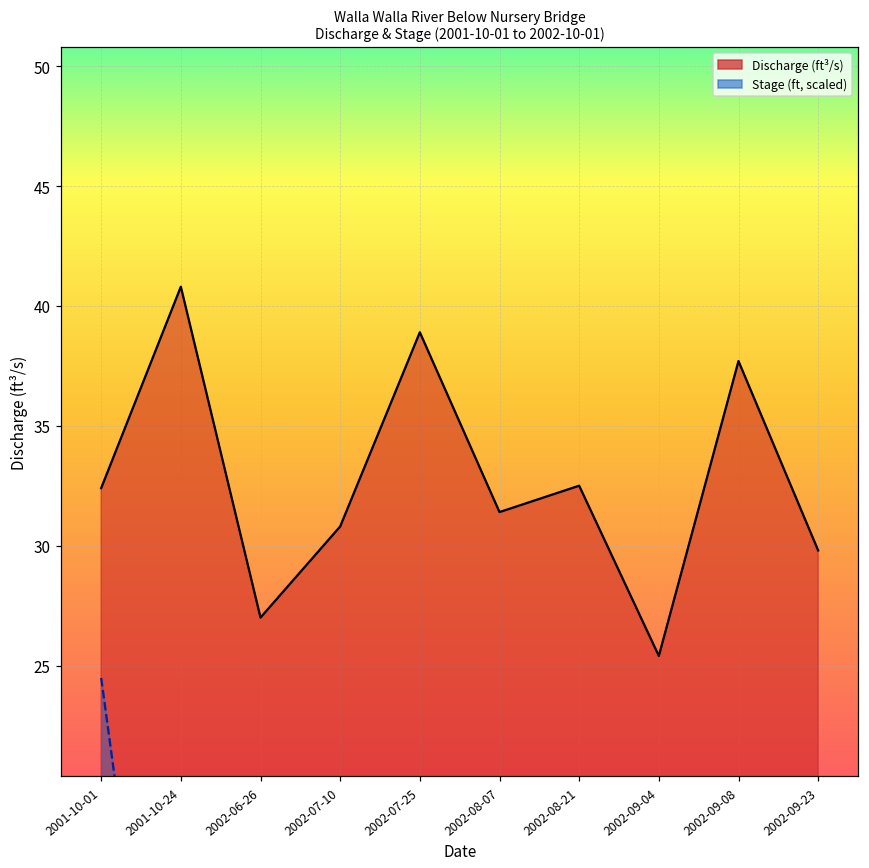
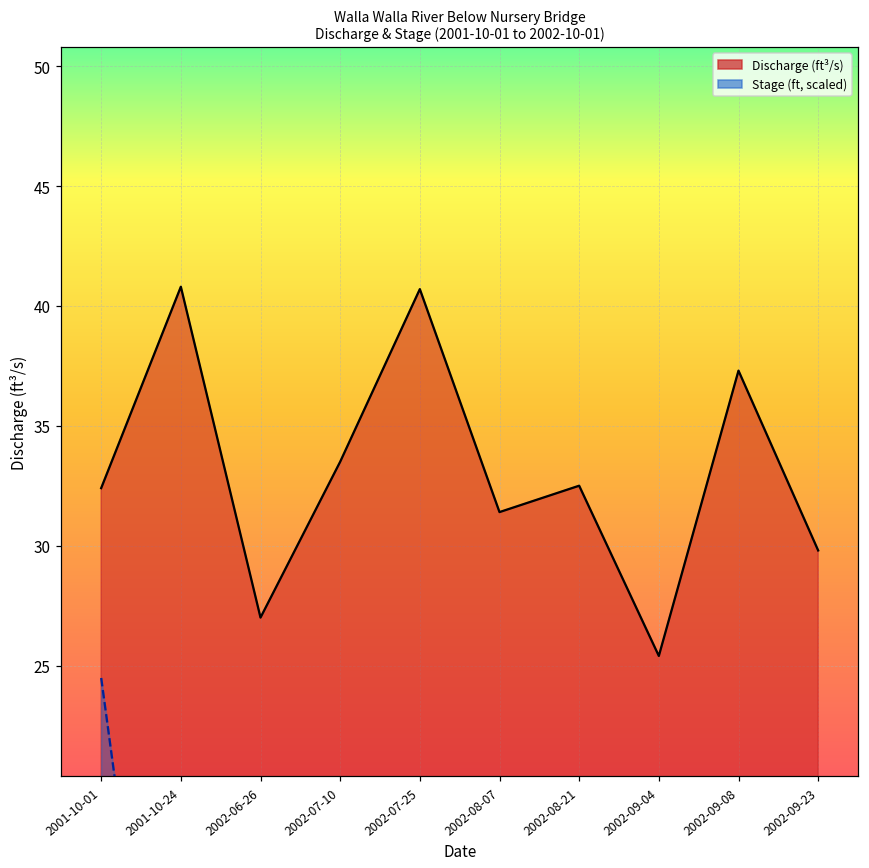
  {
    "Discharge (ft³/s)": {
      "2001-10-01": 32.4,
      "2001-10-24": 40.8,
      "2002-06-26": 27.0,
-     "2002-07-10": 30.8,
-     "2002-07-25": 38.9,
+     "2002-07-10": 33.5,
+     "2002-07-25": 40.7,
      "2002-08-07": 31.4,
      "2002-08-21": 32.5,
      "2002-09-04": 25.4,
-     "2002-09-08": 37.7,
+     "2002-09-08": 37.3,
      "2002-09-23": 29.8
    },
    "Stage (ft, scaled)": {
      "2001-10-01": 24.5
    }
  }
